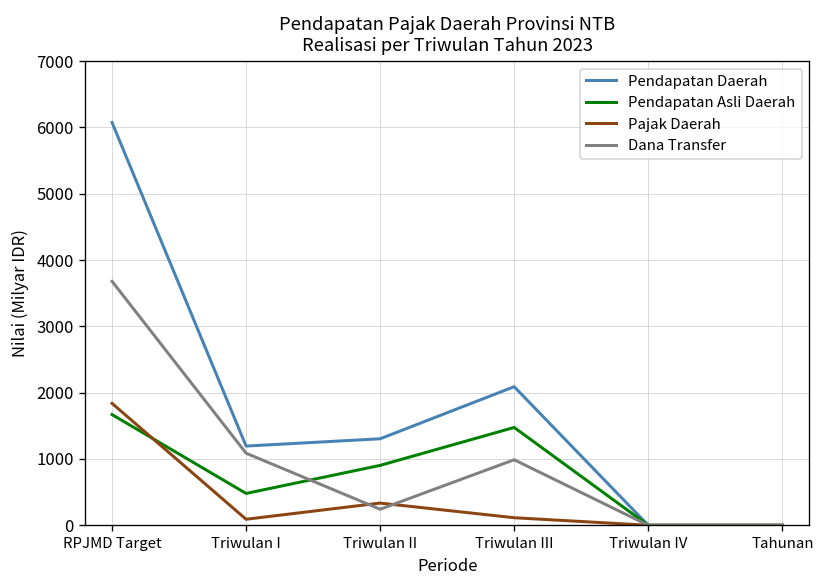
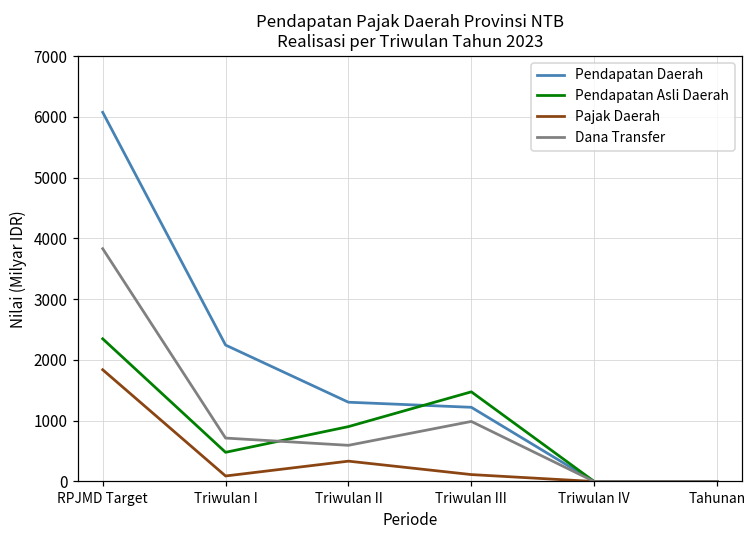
  {
    "Pendapatan Daerah": {
      "RPJMD Target": 6100,
-     "Triwulan I": 1200,
+     "Triwulan I": 2200,
      "Triwulan II": 1300,
-     "Triwulan III": 2100
+     "Triwulan III": 1200
    },
    "Pendapatan Asli Daerah": {
-     "RPJMD Target": 1700,
+     "RPJMD Target": 2300,
      "Triwulan I": 500,
      "Triwulan II": 900,
      "Triwulan III": 1500
    },
    "Pajak Daerah": {
      "RPJMD Target": 1800,
      "Triwulan I": 100,
      "Triwulan II": 300,
      "Triwulan III": 100
    },
    "Dana Transfer": {
-     "RPJMD Target": 3700,
-     "Triwulan I": 1100,
-     "Triwulan II": 200,
+     "RPJMD Target": 3800,
+     "Triwulan I": 700,
+     "Triwulan II": 600,
      "Triwulan III": 1000
    }
  }
